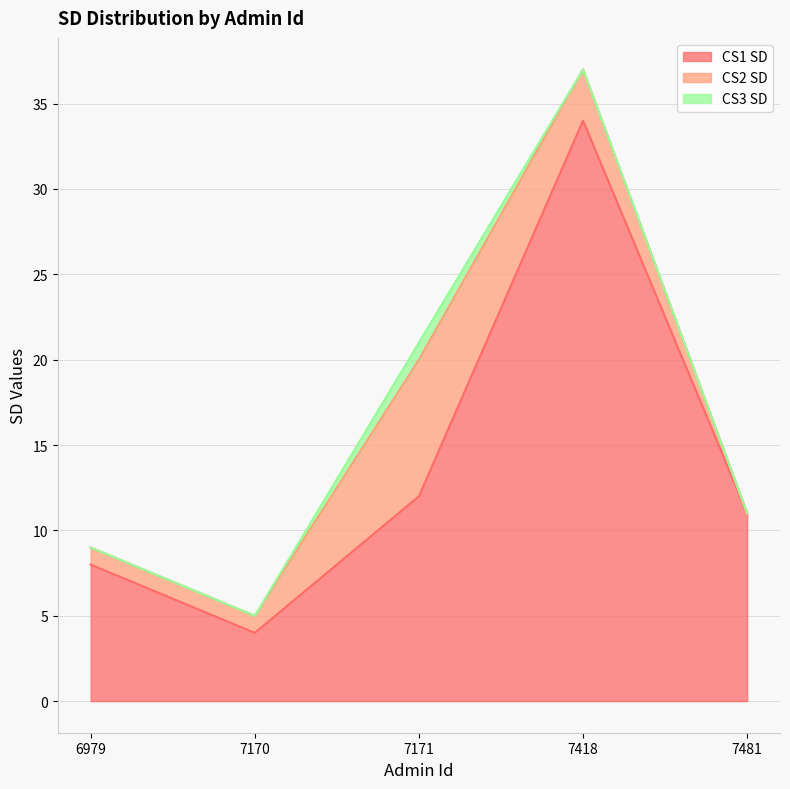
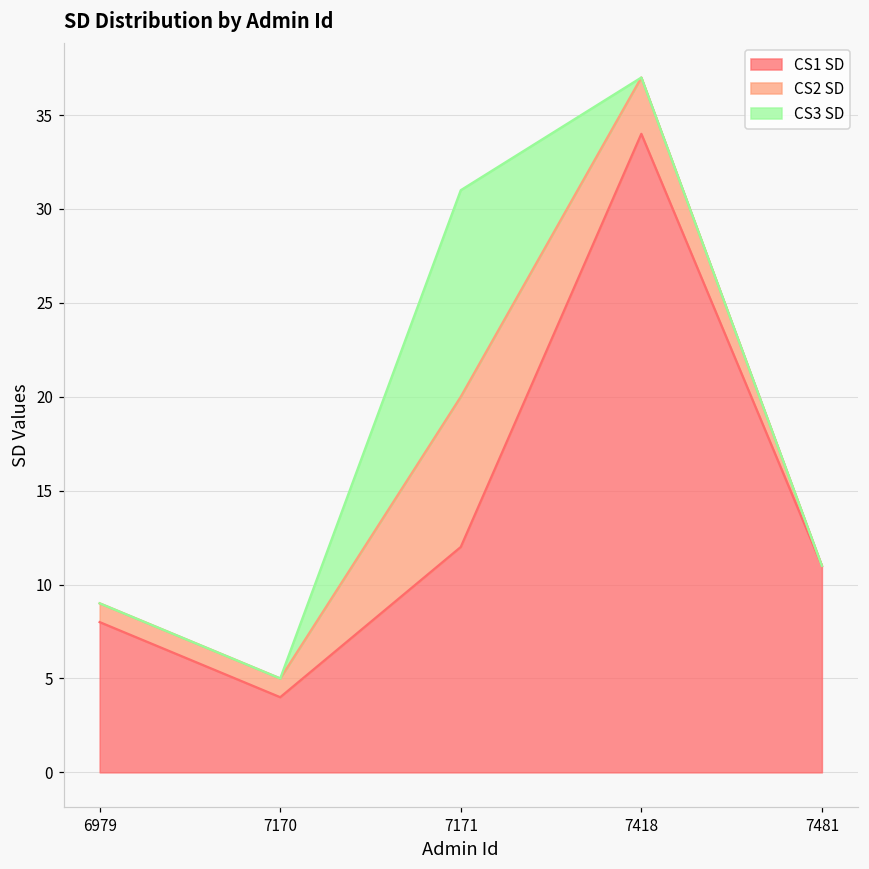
  {
    "CS3 SD": {
-     "7171": 1
+     "7171": 11
    }
  }
